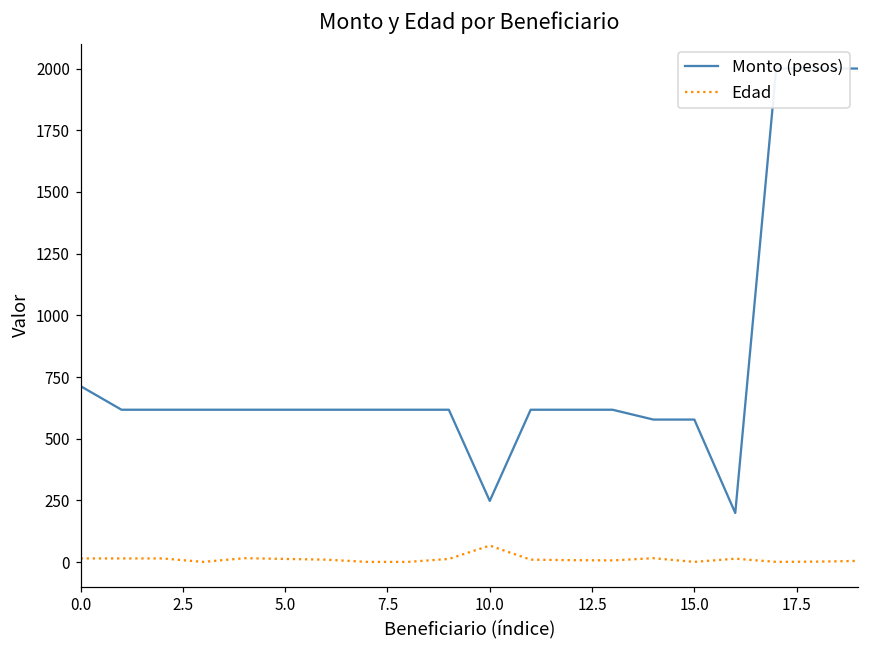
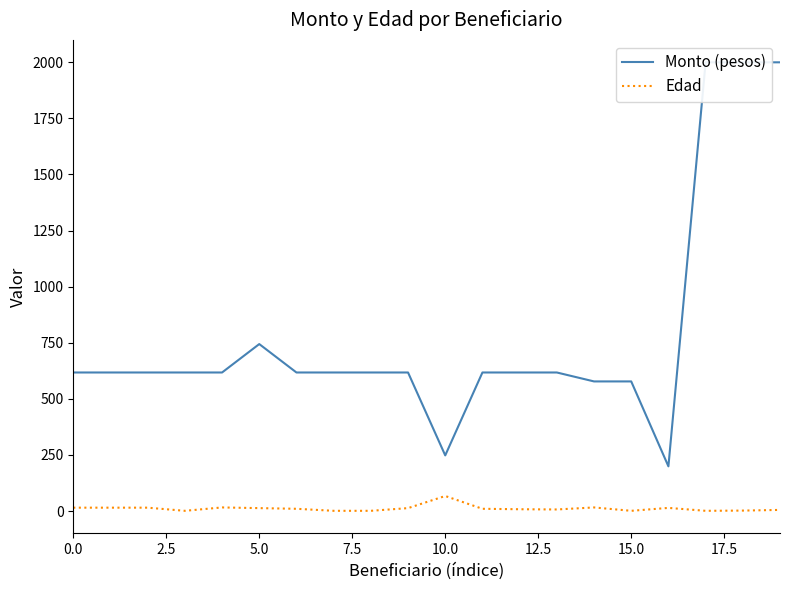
  {
    "Monto (pesos)": {
-     "0.0": 710,
-     "5.0": 620,
+     "0.0": 620,
+     "5.0": 740,
      "10.0": 250,
      "15.0": 580
    },
    "Edad": {
      "0.0": 20,
      "5.0": 10,
      "10.0": 70,
      "15.0": 0
    }
  }
